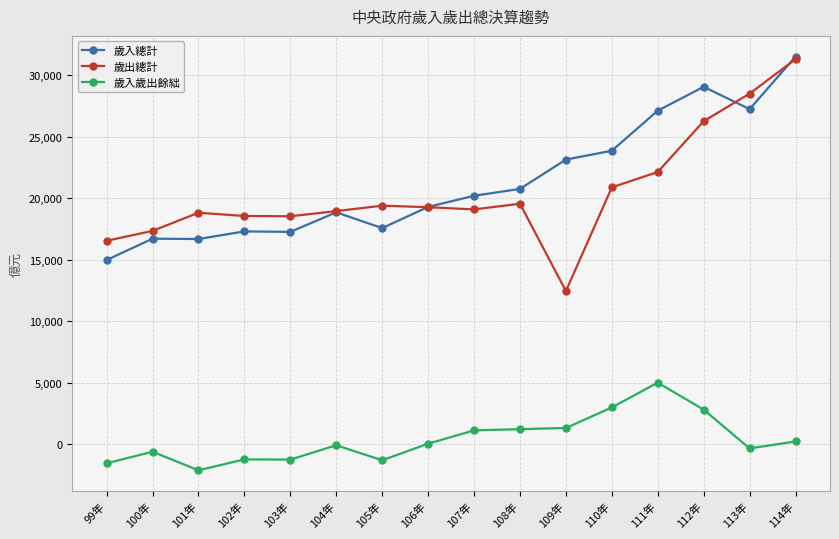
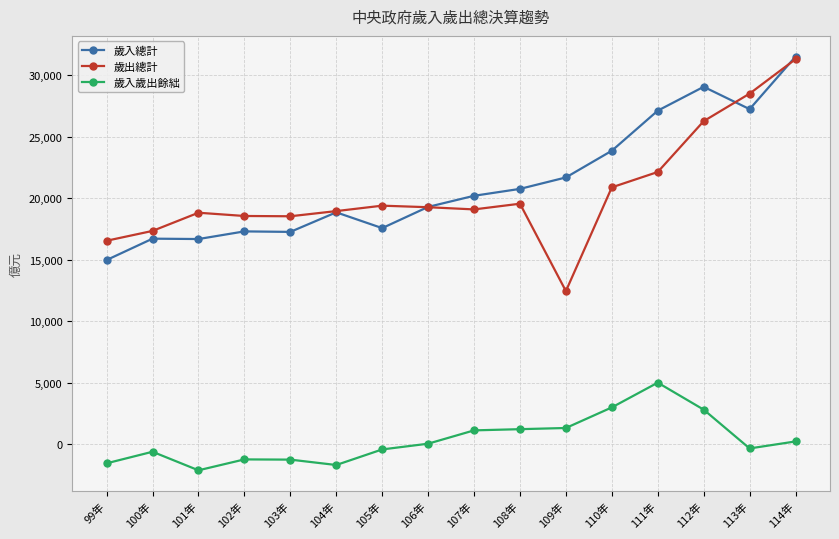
  {
    "歲入總計": {
      "99年": "15,000",
      "100年": "16,700",
      "101年": "16,700",
      "102年": "17,300",
      "103年": "17,300",
      "105年": "17,600",
      "107年": "20,200",
      "108年": "20,800",
-     "109年": "23,200",
+     "109年": "21,700",
      "110年": "23,900",
      "111年": "27,100",
      "112年": "29,100",
      "113年": "27,300"
    },
    "歲出總計": {
      "99年": "16,500",
      "100年": "17,300",
      "101年": "18,800",
      "102年": "18,600",
      "103年": "18,500",
      "105年": "19,400",
      "107年": "19,100",
      "108年": "19,600",
      "109年": "12,400",
      "110年": "20,900",
      "111年": "22,100",
      "112年": "26,300",
      "113年": "28,500"
    },
    "歲入歲出餘絀": {
      "99年": "-1,600",
      "100年": "-600",
      "101年": "-2,100",
      "102年": "-1,300",
      "103年": "-1,300",
-     "104年": "-100",
-     "105年": "-1,300",
+     "104年": "-1,700",
+     "105年": "-400",
      "106年": "0",
      "107年": "1,100",
      "108年": "1,200",
      "109年": "1,300",
      "110年": "3,000",
      "111年": "5,000",
      "112年": "2,800",
      "113年": "-400",
      "114年": "200"
    }
  }
